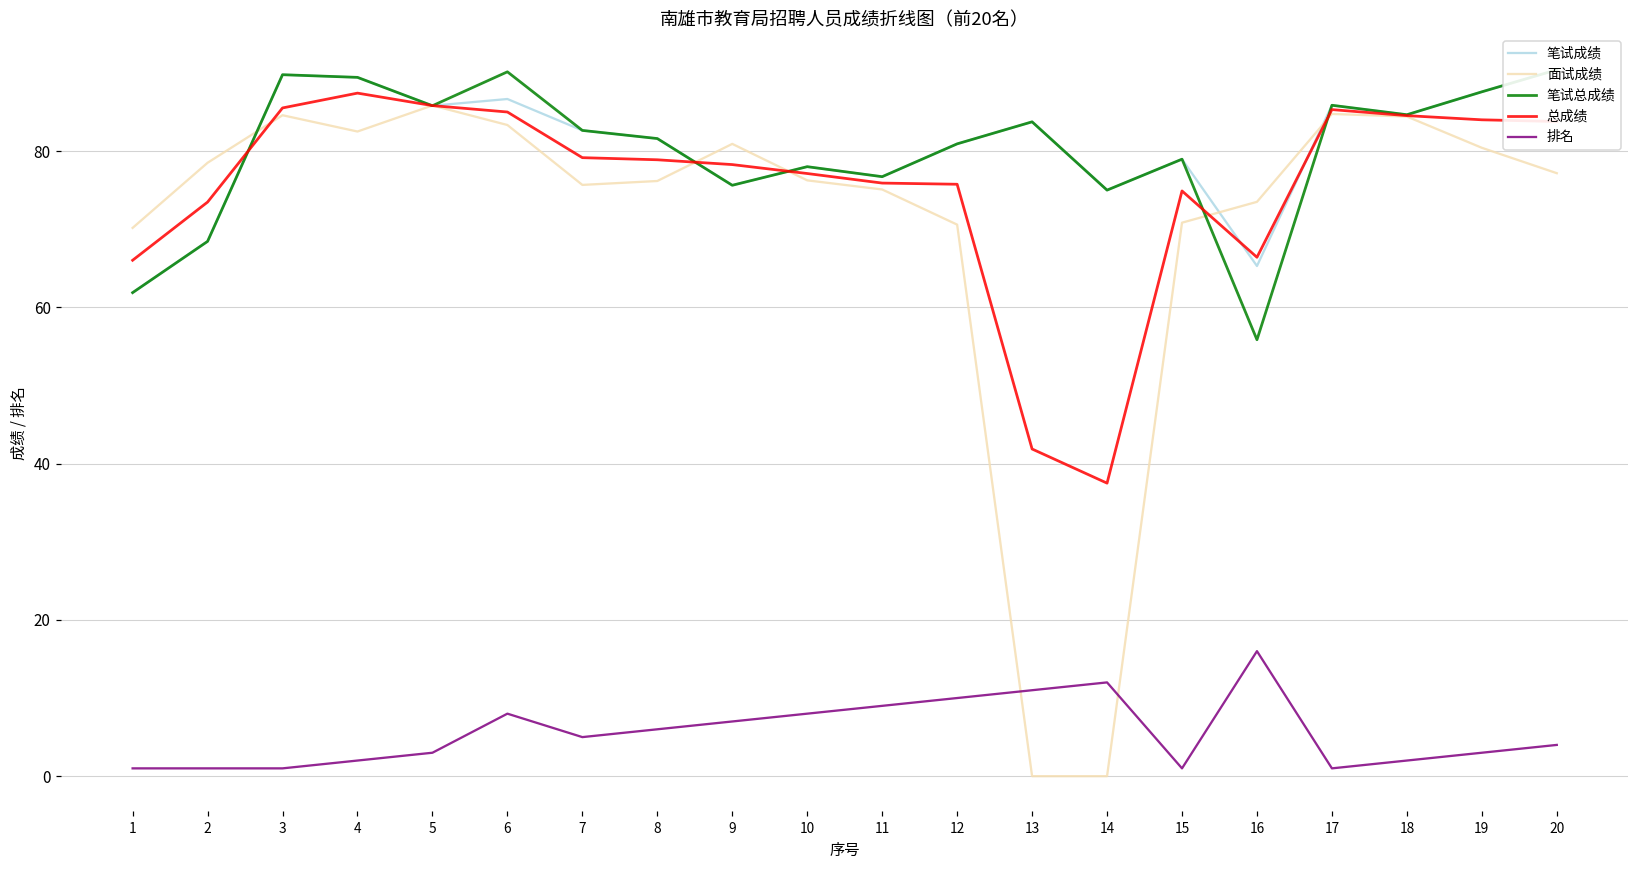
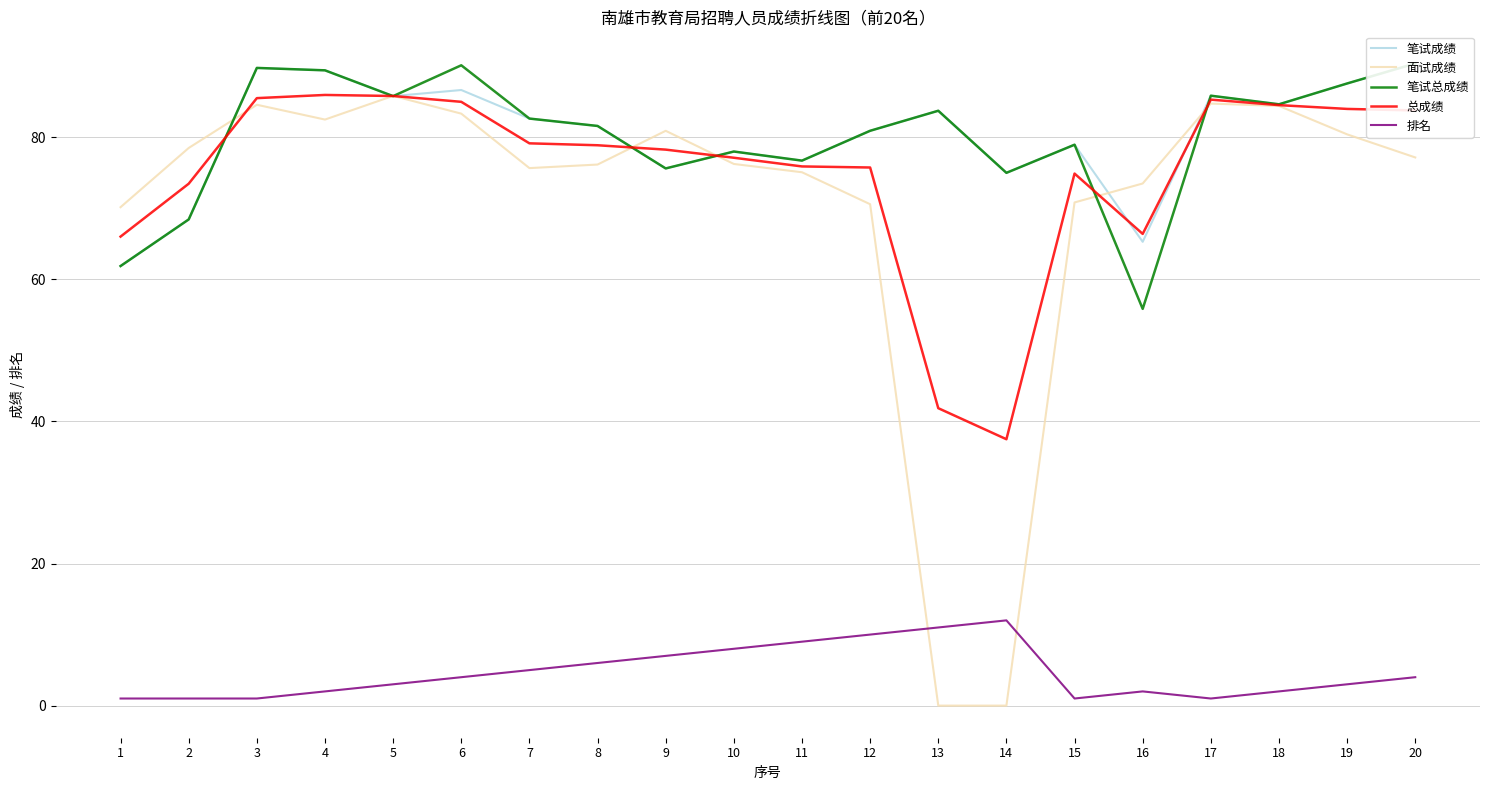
  {
    "笔试成绩": {
      "6": 87,
      "16": 65
    },
    "面试成绩": {
      "1": 70,
      "2": 79,
      "3": 85,
      "4": 83,
      "6": 83,
      "7": 76,
      "8": 76,
      "9": 81,
      "10": 76,
      "11": 75,
      "12": 71,
      "13": 0,
      "14": 0,
      "15": 71,
      "16": 74,
      "17": 85,
      "19": 80,
      "20": 77
    },
    "笔试总成绩": {
      "6": 90,
      "16": 56
    },
    "总成绩": {
      "1": 66,
      "2": 73,
      "3": 86,
-     "4": 87,
+     "4": 86,
      "6": 85,
      "7": 79,
      "8": 79,
      "9": 78,
      "10": 77,
      "11": 76,
      "12": 76,
      "13": 42,
      "14": 38,
      "15": 75,
      "16": 66,
      "17": 85,
      "19": 84
    },
    "排名": {
      "1": 1,
      "2": 1,
      "3": 1,
      "4": 2,
      "5": 3,
-     "6": 8,
+     "6": 4,
      "7": 5,
      "8": 6,
      "9": 7,
      "10": 8,
      "11": 9,
      "12": 10,
      "13": 11,
      "14": 12,
      "15": 1,
-     "16": 16,
+     "16": 2,
      "17": 1,
      "18": 2,
      "19": 3,
      "20": 4
    }
  }
